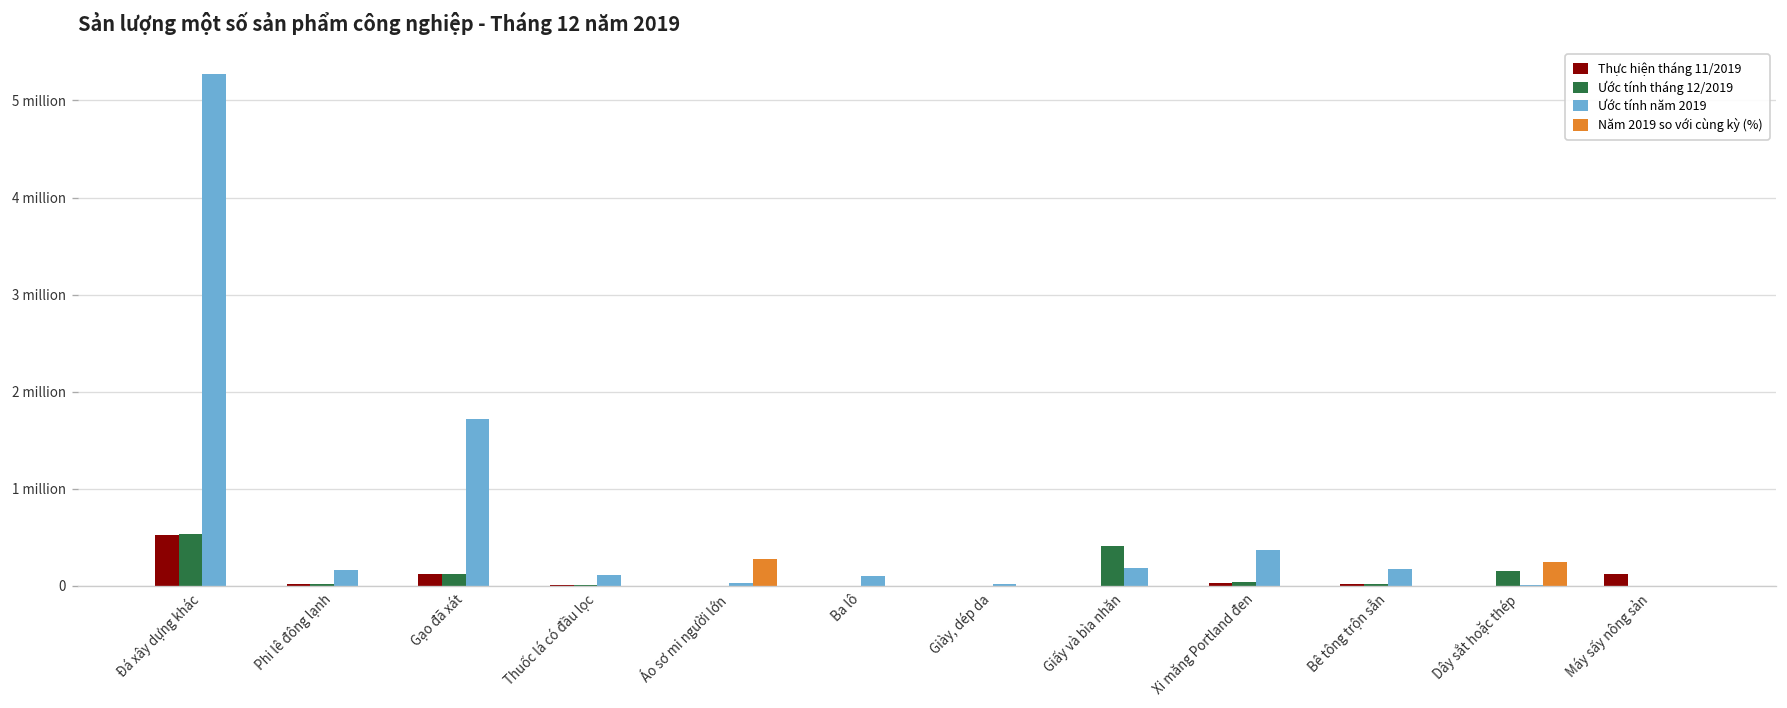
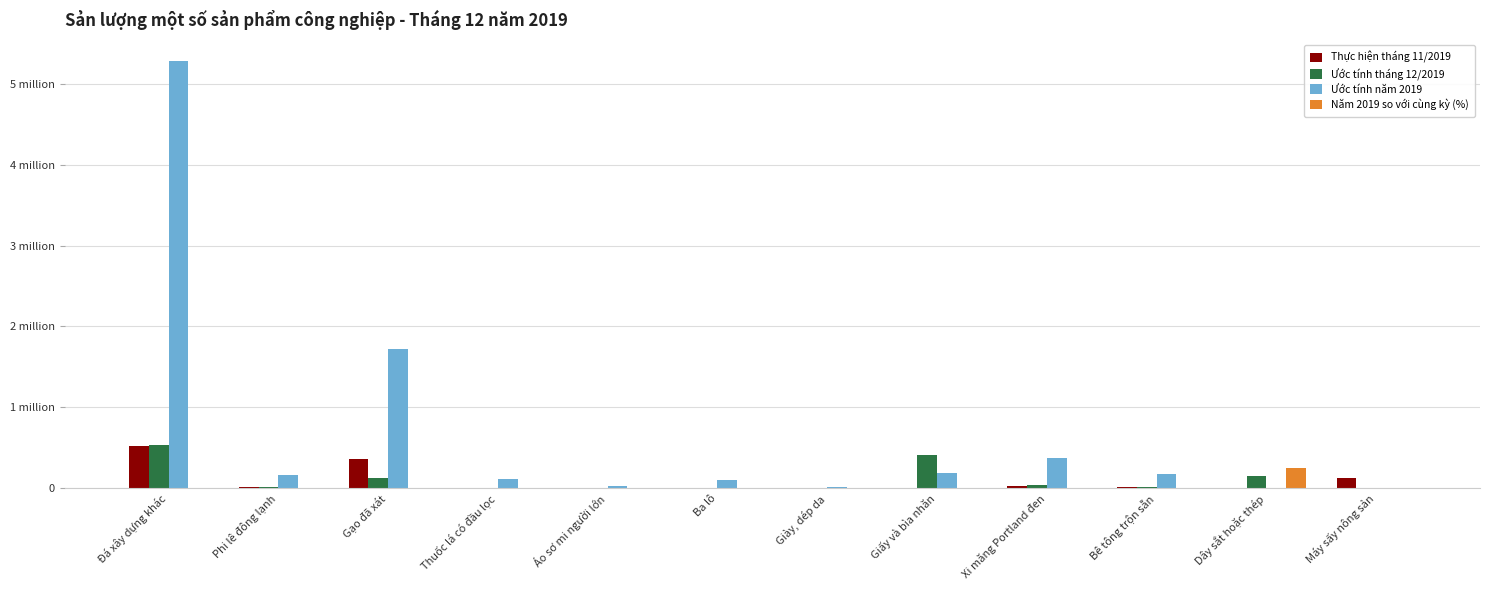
  {
    "Thực hiện tháng 11/2019": {
      "Đá xây dựng khác": "0.5 million",
-     "Gạo đã xát": "0.1 million",
+     "Gạo đã xát": "0.4 million",
      "Xi măng Portland đen": "0.0 million",
      "Máy sấy nông sản": "0.1 million"
    },
    "Ước tính tháng 12/2019": {
      "Đá xây dựng khác": "0.5 million",
      "Gạo đã xát": "0.1 million",
      "Giấy và bìa nhăn": "0.4 million",
      "Xi măng Portland đen": "0.0 million",
      "Dây sắt hoặc thép": "0.1 million"
    },
    "Ước tính năm 2019": {
      "Đá xây dựng khác": "5.3 million",
      "Phi lê đông lạnh": "0.2 million",
      "Gạo đã xát": "1.7 million",
      "Thuốc lá có đầu lọc": "0.1 million",
      "Ba lô": "0.1 million",
      "Giấy và bìa nhăn": "0.2 million",
      "Xi măng Portland đen": "0.4 million",
      "Bê tông trộn sẵn": "0.2 million"
    },
    "Năm 2019 so với cùng kỳ (%)": {
-     "Áo sơ mi người lớn": "0.3 million",
+     "Áo sơ mi người lớn": "0.0 million",
      "Dây sắt hoặc thép": "0.2 million"
    }
  }
